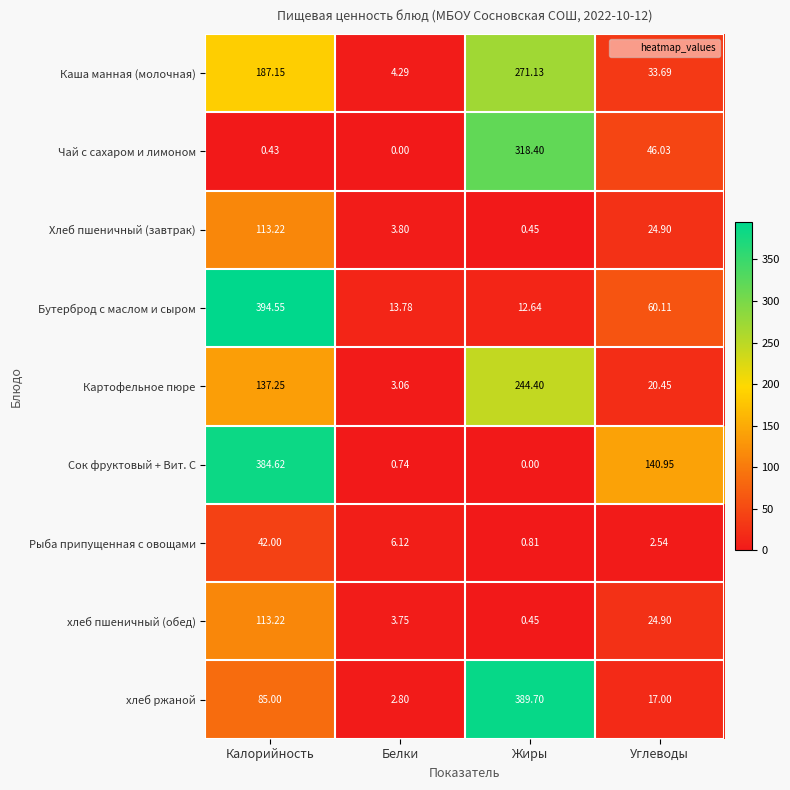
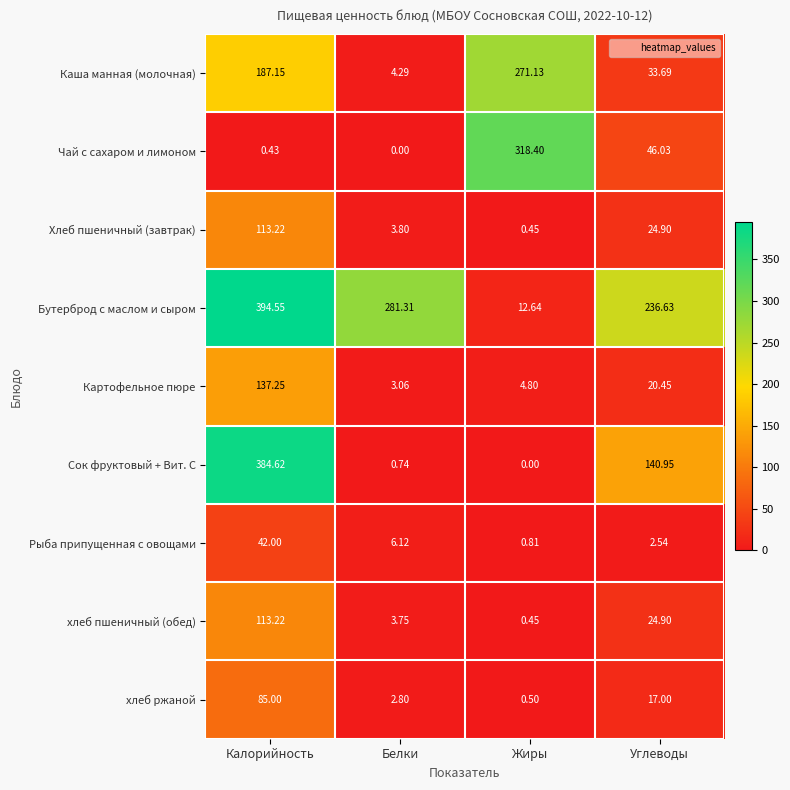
  {
    "Каша манная (молочная)": {
      "Калорийность": 187.15,
      "Белки": 4.29,
      "Жиры": 271.13,
      "Углеводы": 33.69
    },
    "Чай с сахаром и лимоном": {
      "Калорийность": 0.43,
      "Белки": 0.00,
      "Жиры": 318.40,
      "Углеводы": 46.03
    },
    "Хлеб пшеничный (завтрак)": {
      "Калорийность": 113.22,
      "Белки": 3.80,
      "Жиры": 0.45,
      "Углеводы": 24.90
    },
    "Бутерброд с маслом и сыром": {
      "Калорийность": 394.55,
-     "Белки": 13.78,
+     "Белки": 281.31,
      "Жиры": 12.64,
-     "Углеводы": 60.11
+     "Углеводы": 236.63
    },
    "Картофельное пюре": {
      "Калорийность": 137.25,
      "Белки": 3.06,
-     "Жиры": 244.40,
+     "Жиры": 4.80,
      "Углеводы": 20.45
    },
    "Сок фруктовый + Вит. С": {
      "Калорийность": 384.62,
      "Белки": 0.74,
      "Жиры": 0.00,
      "Углеводы": 140.95
    },
    "Рыба припущенная с овощами": {
      "Калорийность": 42.00,
      "Белки": 6.12,
      "Жиры": 0.81,
      "Углеводы": 2.54
    },
    "хлеб пшеничный (обед)": {
      "Калорийность": 113.22,
      "Белки": 3.75,
      "Жиры": 0.45,
      "Углеводы": 24.90
    },
    "хлеб ржаной": {
      "Калорийность": 85.00,
      "Белки": 2.80,
-     "Жиры": 389.70,
+     "Жиры": 0.50,
      "Углеводы": 17.00
    }
  }
